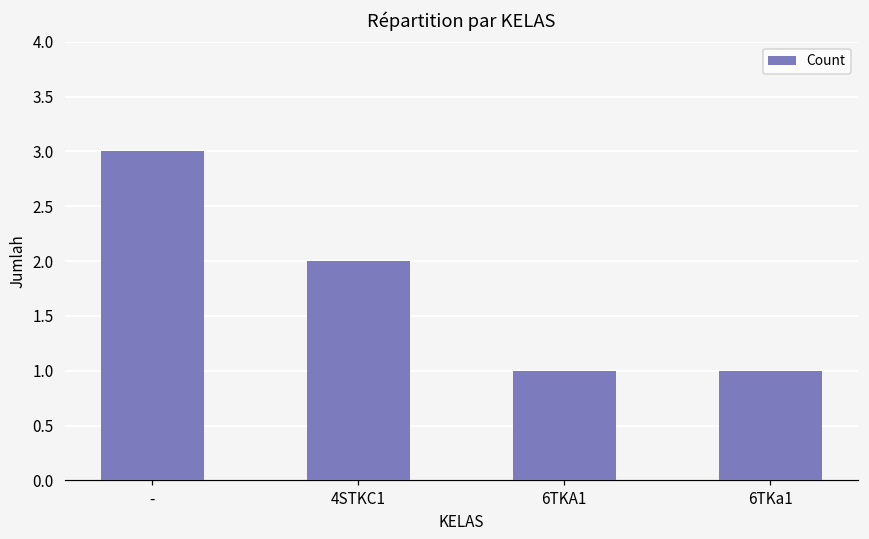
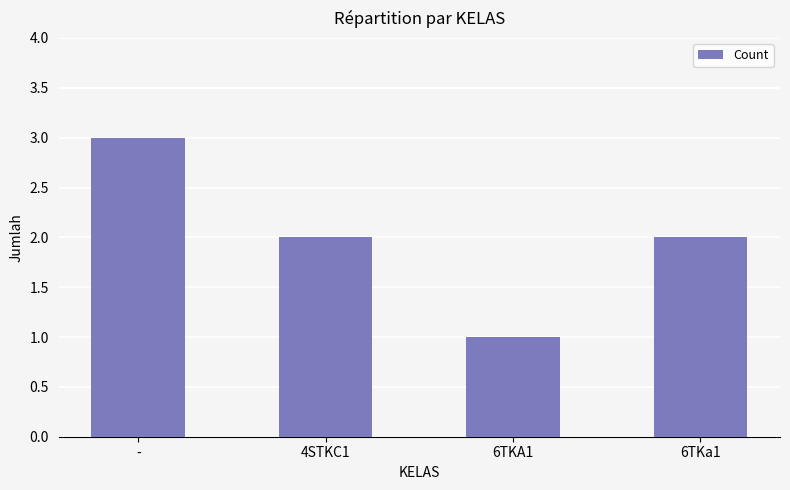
  {
    "-": 3,
    "4STKC1": 2,
    "6TKA1": 1,
-   "6TKa1": 1
+   "6TKa1": 2
  }
